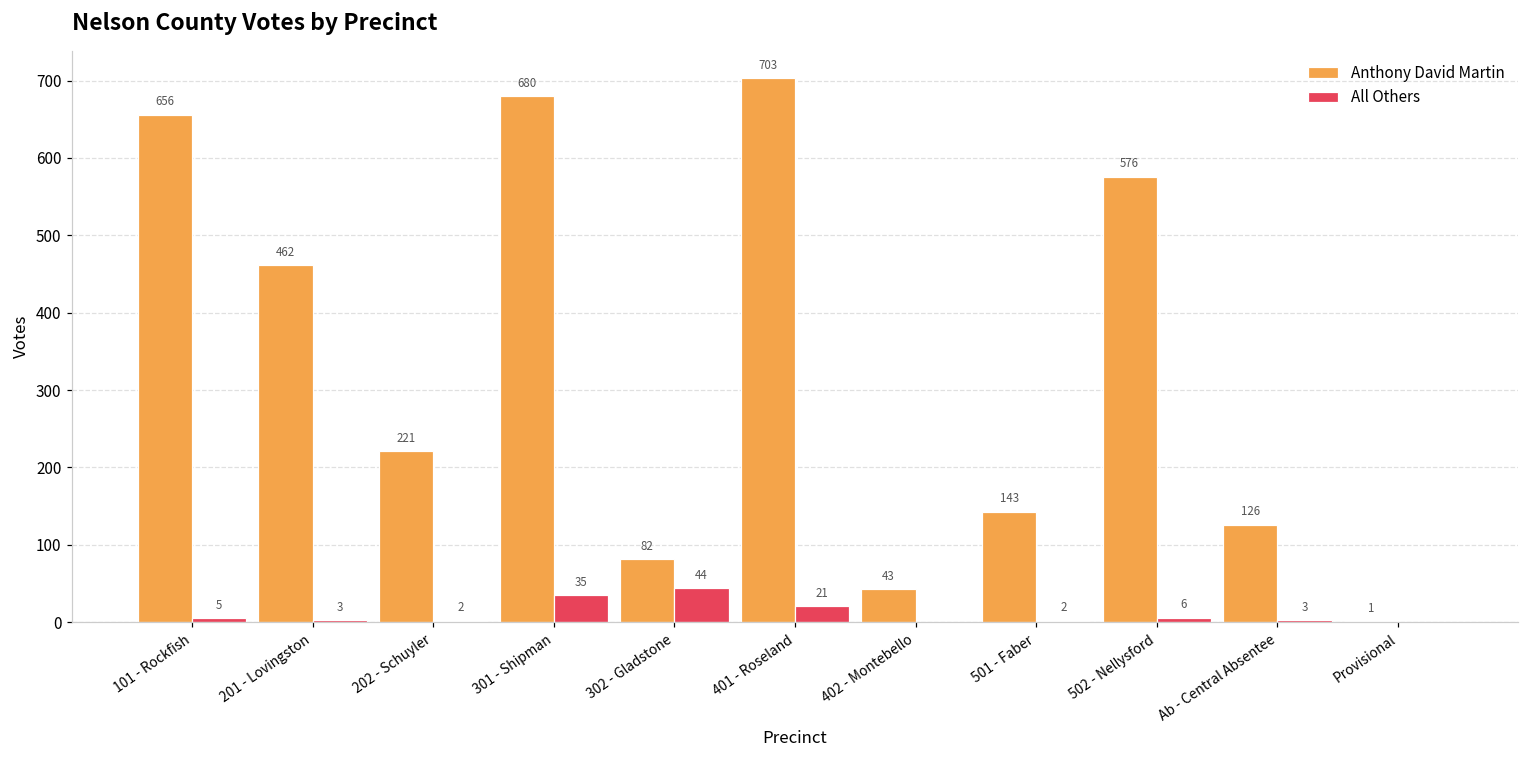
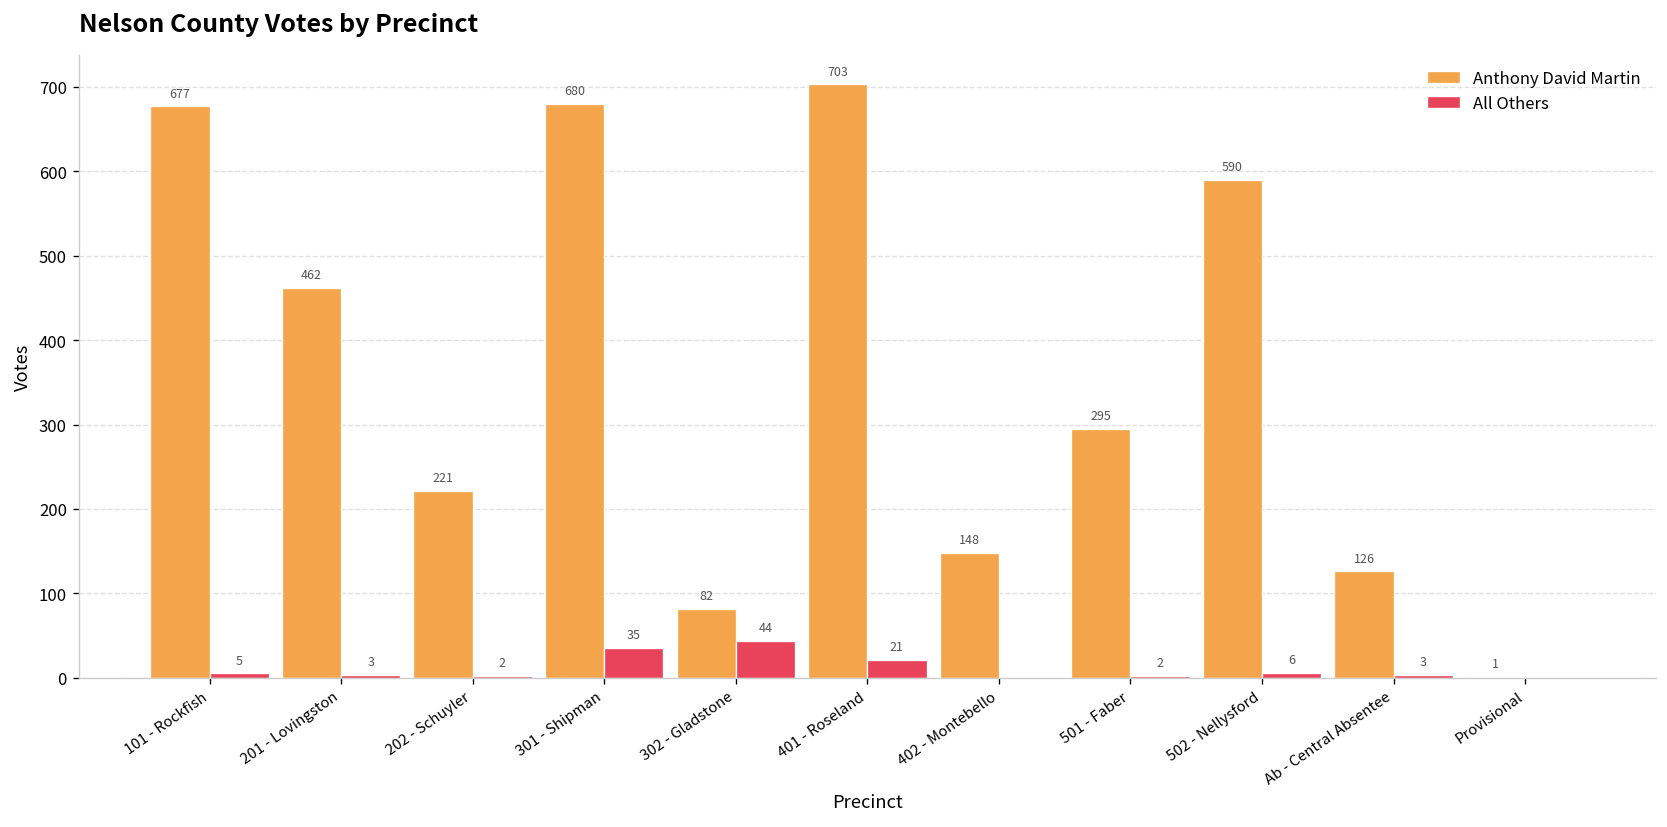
  {
    "Anthony David Martin": {
-     "101 - Rockfish": 656,
+     "101 - Rockfish": 677,
      "201 - Lovingston": 462,
      "202 - Schuyler": 221,
      "301 - Shipman": 680,
      "302 - Gladstone": 82,
      "401 - Roseland": 703,
-     "402 - Montebello": 43,
-     "501 - Faber": 143,
-     "502 - Nellysford": 576,
+     "402 - Montebello": 148,
+     "501 - Faber": 295,
+     "502 - Nellysford": 590,
      "Ab - Central Absentee": 126,
      "Provisional": 1
    },
    "All Others": {
      "101 - Rockfish": 5,
      "201 - Lovingston": 3,
      "202 - Schuyler": 2,
      "301 - Shipman": 35,
      "302 - Gladstone": 44,
      "401 - Roseland": 21,
      "501 - Faber": 2,
      "502 - Nellysford": 6,
      "Ab - Central Absentee": 3
    }
  }
